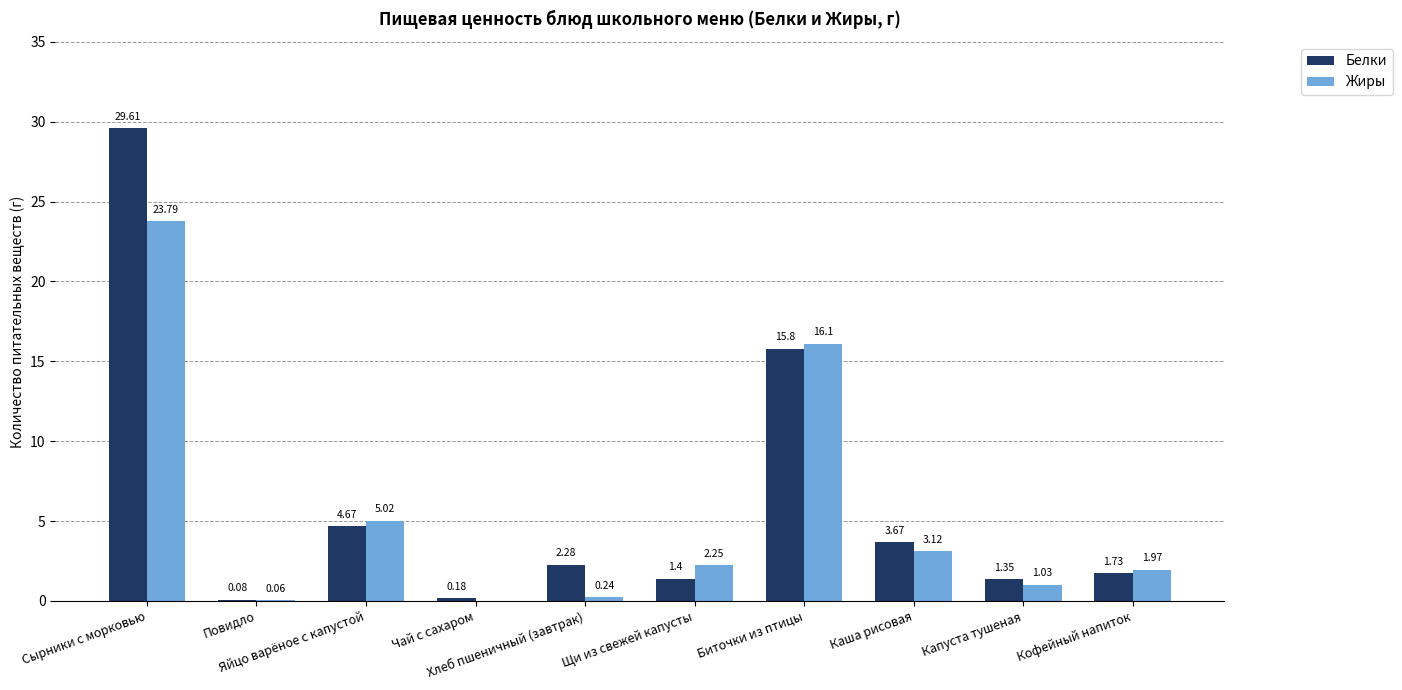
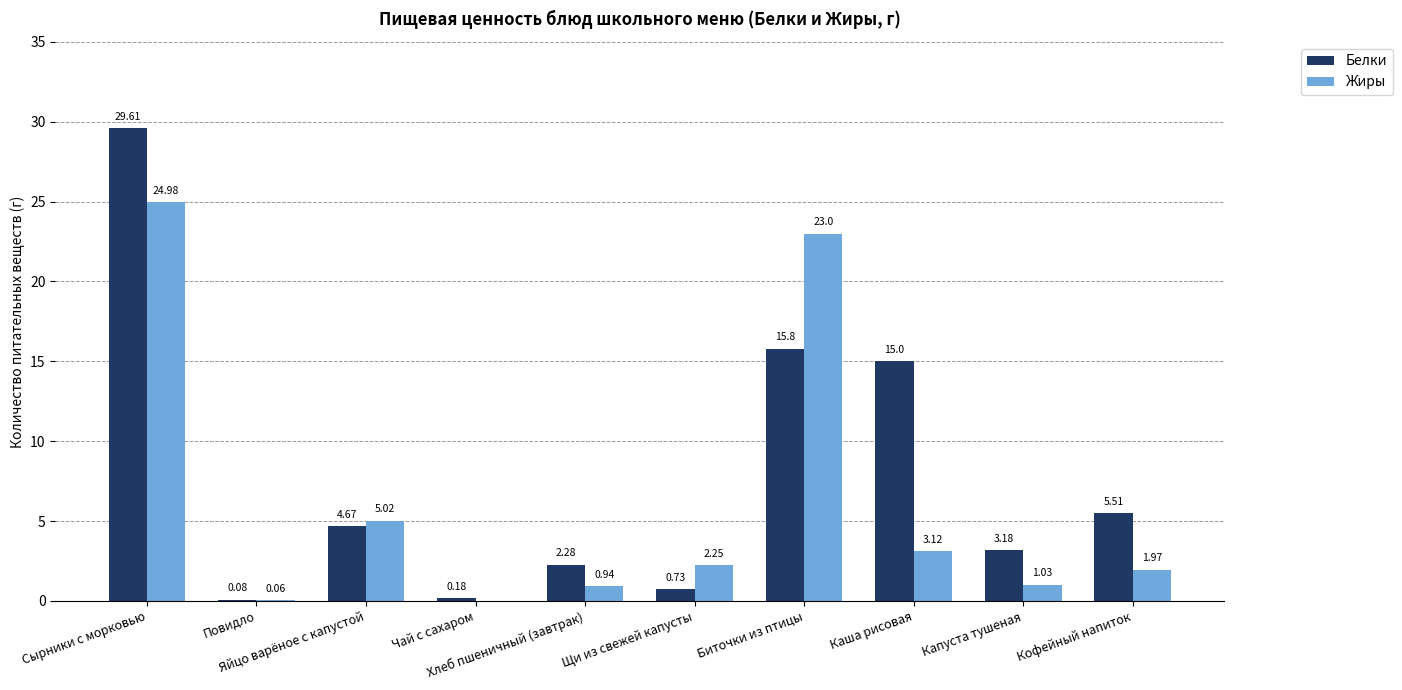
  {
    "Белки": {
      "Сырники с морковью": 29.61,
      "Повидло": 0.08,
      "Яйцо варёное с капустой": 4.67,
      "Чай с сахаром": 0.18,
      "Хлеб пшеничный (завтрак)": 2.28,
-     "Щи из свежей капусты": 1.4,
+     "Щи из свежей капусты": 0.73,
      "Биточки из птицы": 15.8,
-     "Каша рисовая": 3.67,
-     "Капуста тушеная": 1.35,
-     "Кофейный напиток": 1.73
+     "Каша рисовая": 15.0,
+     "Капуста тушеная": 3.18,
+     "Кофейный напиток": 5.51
    },
    "Жиры": {
-     "Сырники с морковью": 23.79,
+     "Сырники с морковью": 24.98,
      "Повидло": 0.06,
      "Яйцо варёное с капустой": 5.02,
-     "Хлеб пшеничный (завтрак)": 0.24,
+     "Хлеб пшеничный (завтрак)": 0.94,
      "Щи из свежей капусты": 2.25,
-     "Биточки из птицы": 16.1,
+     "Биточки из птицы": 23.0,
      "Каша рисовая": 3.12,
      "Капуста тушеная": 1.03,
      "Кофейный напиток": 1.97
    }
  }
